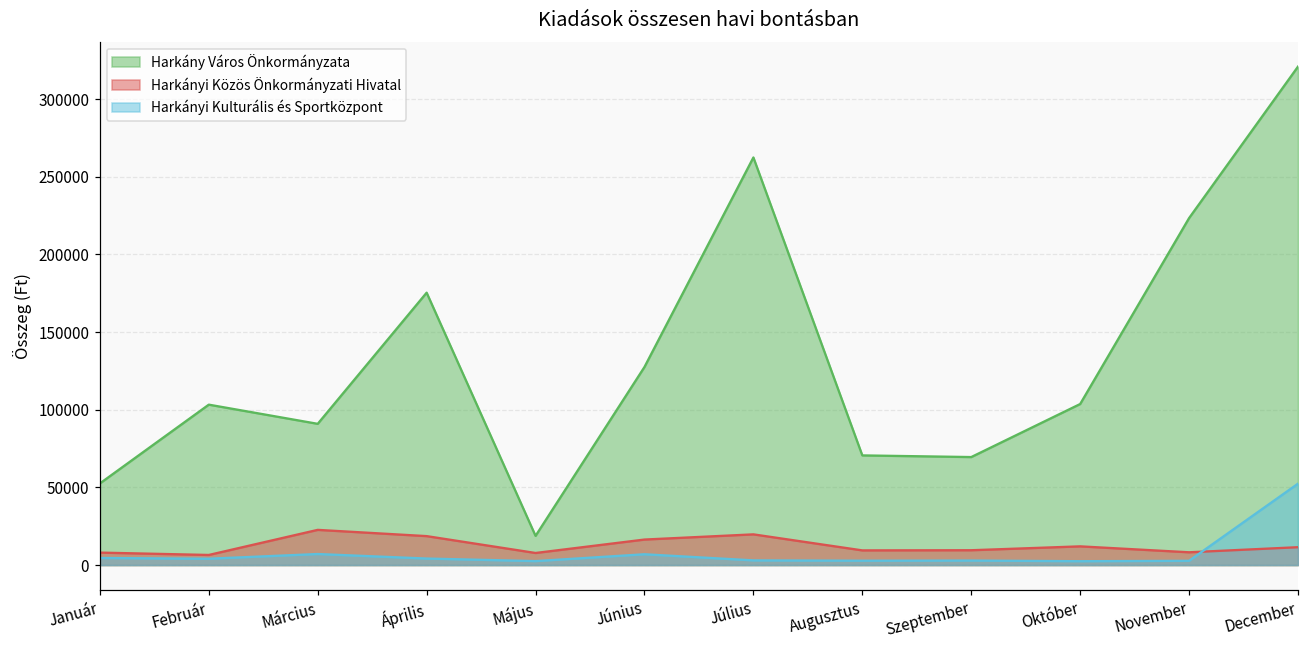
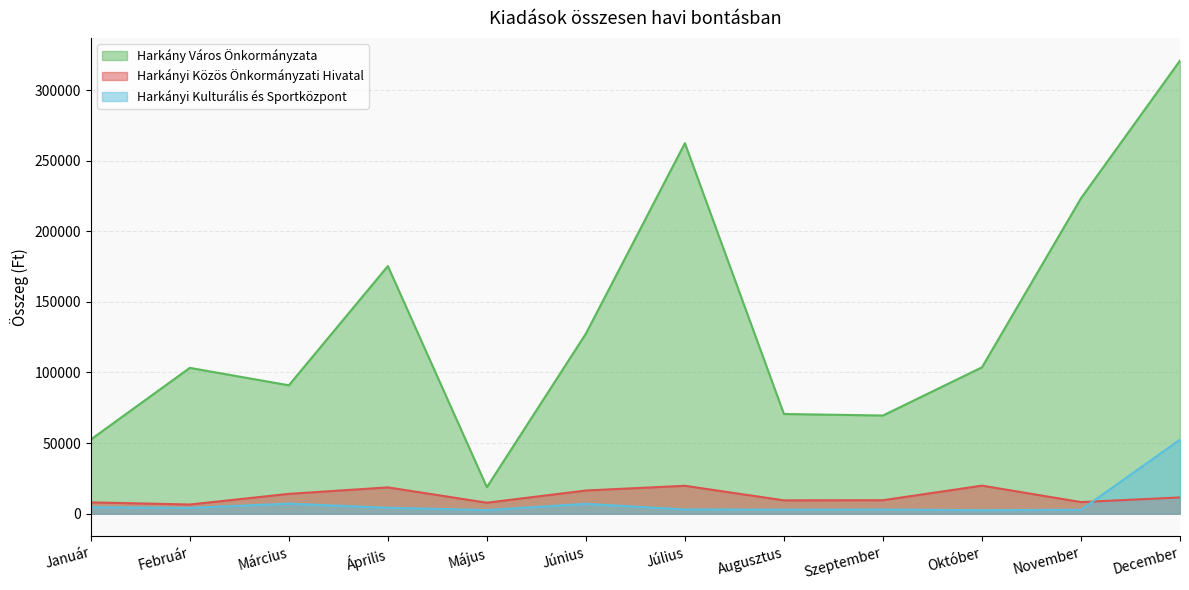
  {
    "Harkány Város Önkormányzata": {
      "Január": 53000,
      "Február": 103000,
      "Március": 91000,
      "Április": 175000,
      "Május": 19000,
      "Június": 128000,
      "Július": 262000,
      "Augusztus": 71000,
      "Szeptember": 70000,
      "Október": 104000,
      "November": 223000,
      "December": 321000
    },
    "Harkányi Közös Önkormányzati Hivatal": {
      "Január": 8000,
      "Február": 6000,
-     "Március": 23000,
+     "Március": 14000,
      "Április": 19000,
      "Május": 8000,
      "Június": 16000,
      "Július": 20000,
      "Augusztus": 9000,
      "Szeptember": 10000,
-     "Október": 12000,
+     "Október": 20000,
      "November": 8000,
      "December": 11000
    },
    "Harkányi Kulturális és Sportközpont": {
      "Január": 5000,
      "Február": 4000,
      "Március": 7000,
      "Április": 4000,
      "Május": 3000,
      "Június": 7000,
      "Július": 3000,
      "Augusztus": 3000,
      "Szeptember": 3000,
      "Október": 2000,
      "November": 3000,
      "December": 52000
    }
  }
